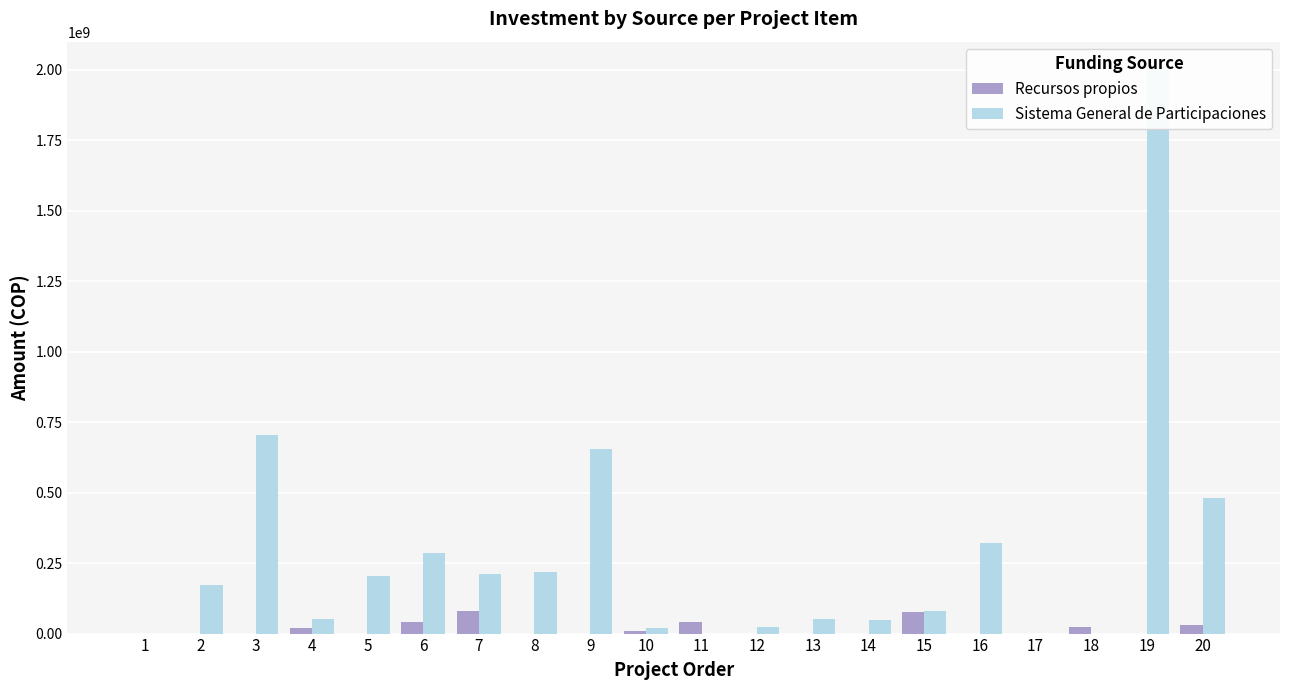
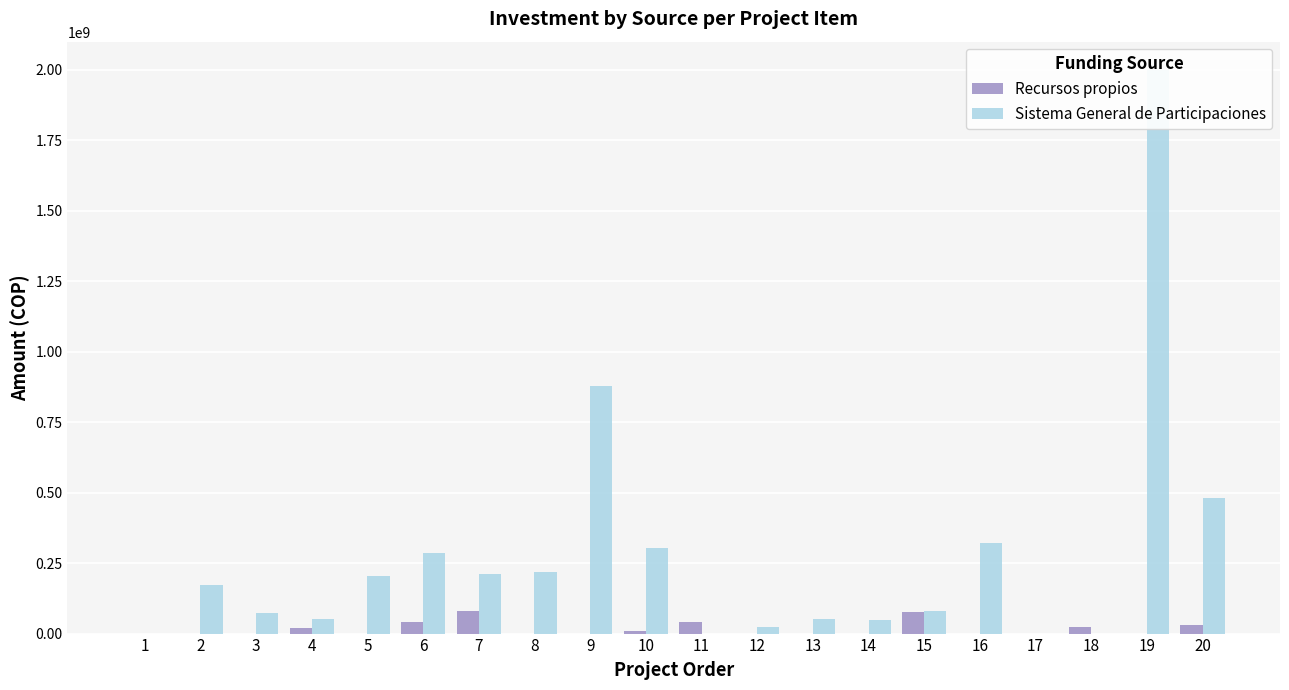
  {
    "Recursos propios": {
      "1": 0,
      "2": 0,
      "3": 0,
      "4": 20000000,
      "5": 0,
      "6": 40000000,
      "7": 80000000,
      "8": 0,
      "9": 0,
      "10": 10000000,
      "11": 40000000,
      "12": 0,
      "13": 0,
      "14": 0,
      "15": 80000000,
      "16": 0,
      "17": 0,
      "18": 20000000,
      "19": 0,
      "20": 30000000
    },
    "Sistema General de Participaciones": {
      "1": 0,
      "2": 170000000,
-     "3": 700000000,
+     "3": 70000000,
      "4": 50000000,
      "5": 200000000,
      "6": 280000000,
      "7": 210000000,
      "8": 220000000,
-     "9": 650000000,
-     "10": 20000000,
+     "9": 880000000,
+     "10": 300000000,
      "11": 0,
      "12": 20000000,
      "13": 50000000,
      "14": 50000000,
      "15": 80000000,
      "16": 320000000,
      "17": 0,
      "18": 0,
      "20": 480000000
    }
  }
